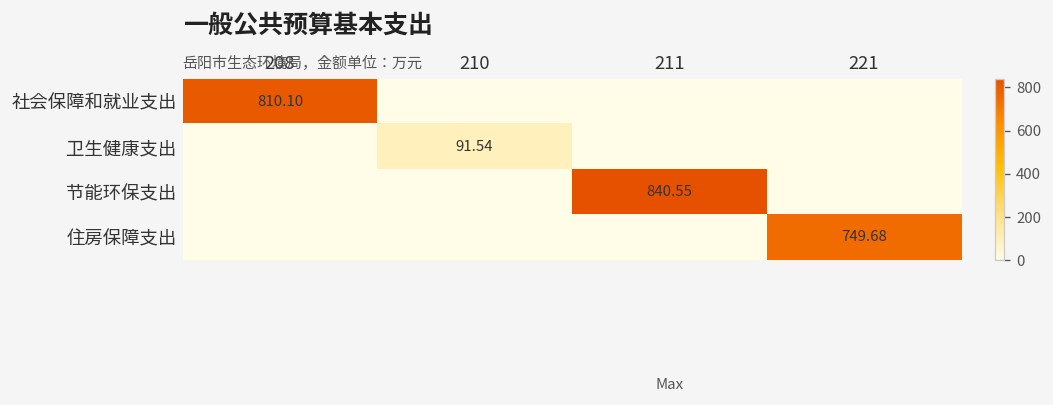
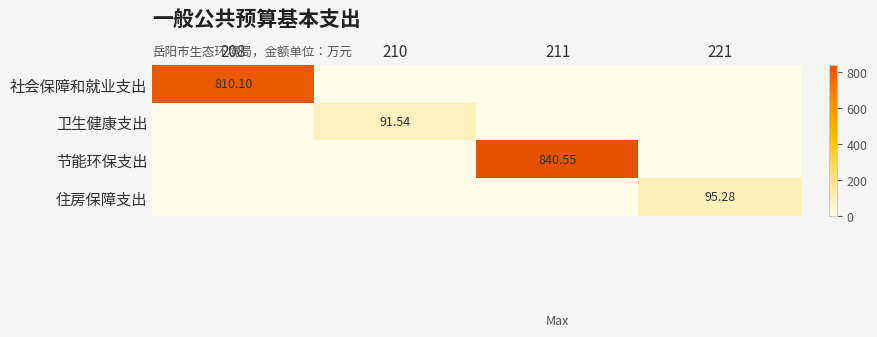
  {
    "社会保障和就业支出": {
      "208": 810.10
    },
    "卫生健康支出": {
      "210": 91.54
    },
    "节能环保支出": {
      "211": 840.55
    },
    "住房保障支出": {
-     "221": 749.68
+     "221": 95.28
    }
  }
